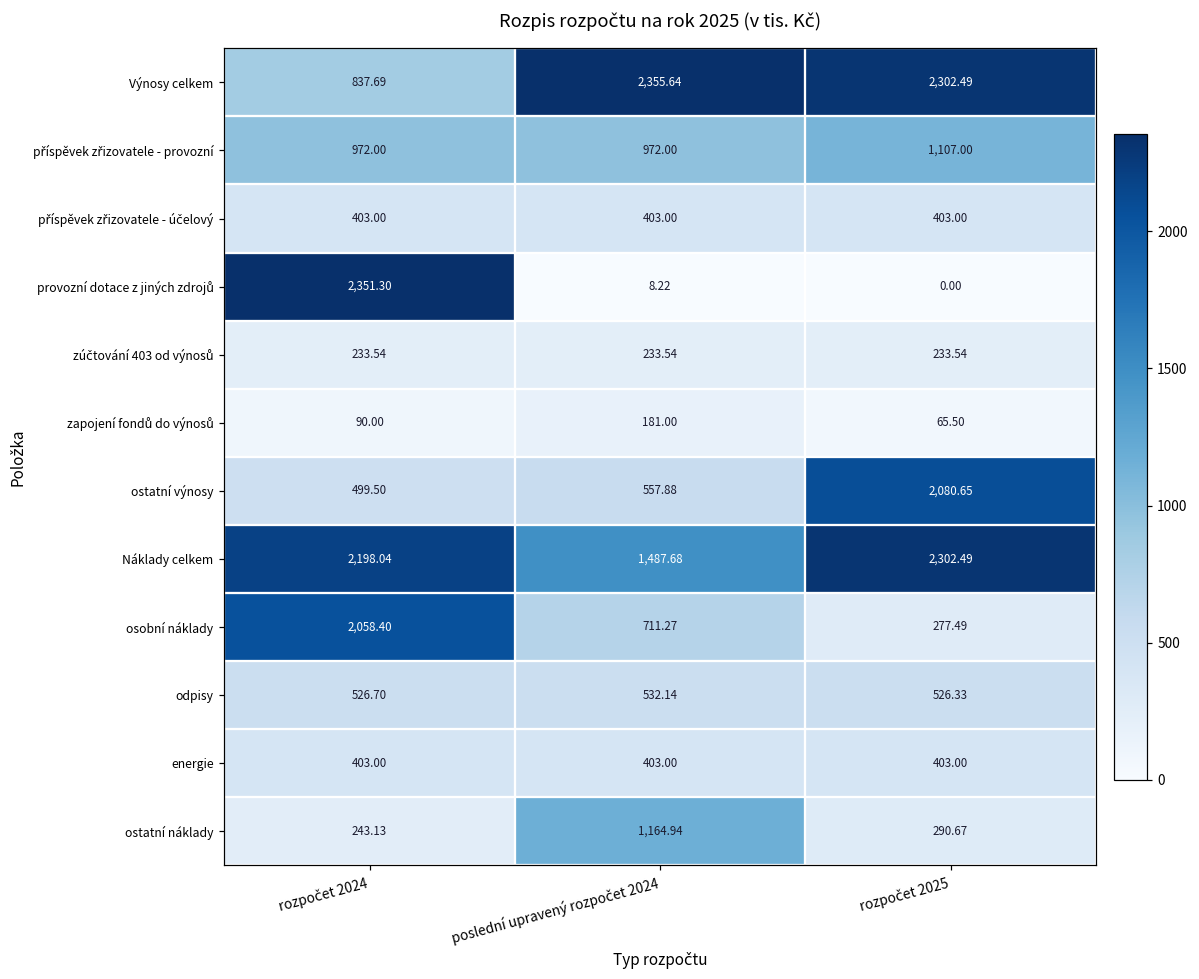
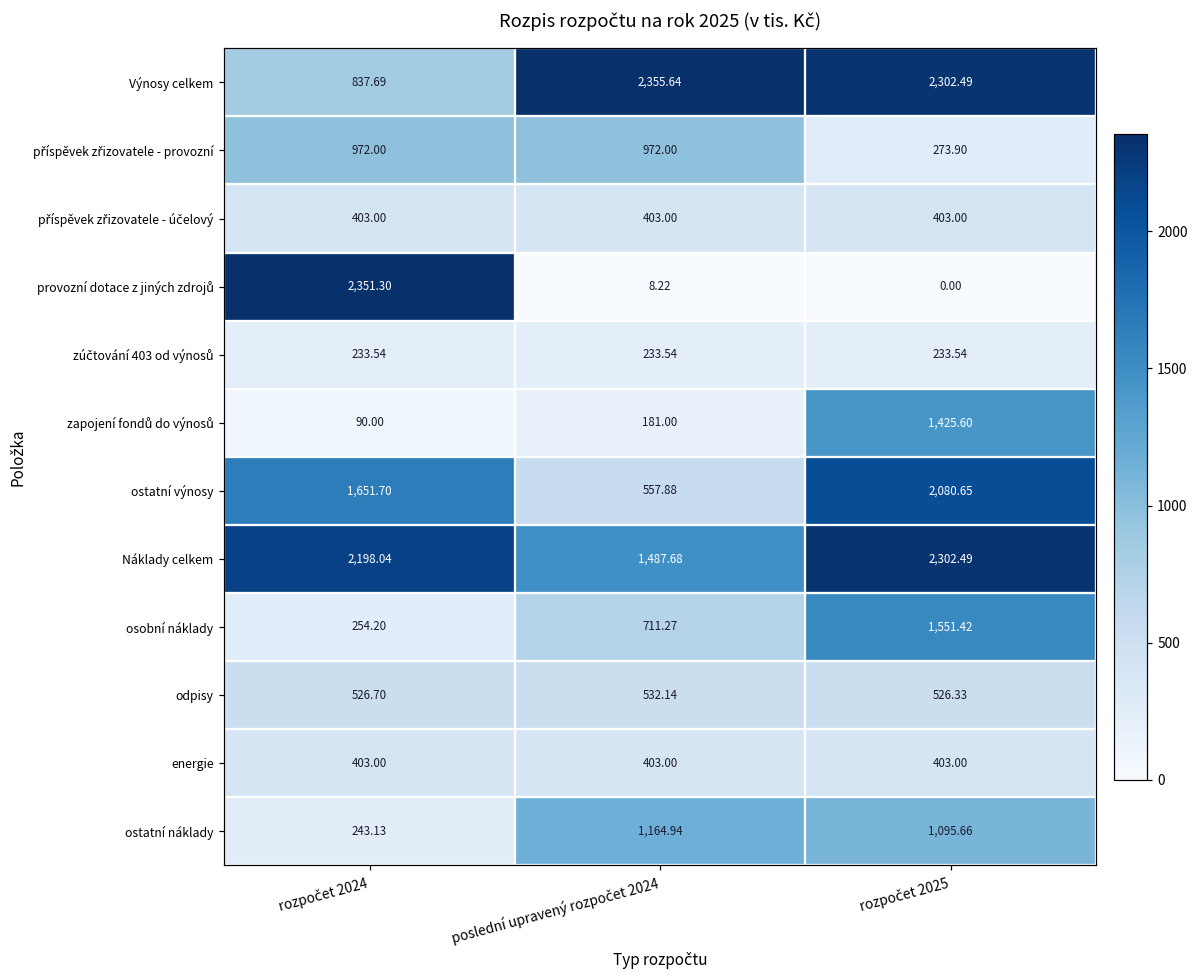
  {
    "Výnosy celkem": {
      "rozpočet 2024": "837.69",
      "poslední upravený rozpočet 2024": "2,355.64",
      "rozpočet 2025": "2,302.49"
    },
    "příspěvek zřizovatele - provozní": {
      "rozpočet 2024": "972.00",
      "poslední upravený rozpočet 2024": "972.00",
-     "rozpočet 2025": "1,107.00"
+     "rozpočet 2025": "273.90"
    },
    "příspěvek zřizovatele - účelový": {
      "rozpočet 2024": "403.00",
      "poslední upravený rozpočet 2024": "403.00",
      "rozpočet 2025": "403.00"
    },
    "provozní dotace z jiných zdrojů": {
      "rozpočet 2024": "2,351.30",
      "poslední upravený rozpočet 2024": "8.22",
      "rozpočet 2025": "0.00"
    },
    "zúčtování 403 od výnosů": {
      "rozpočet 2024": "233.54",
      "poslední upravený rozpočet 2024": "233.54",
      "rozpočet 2025": "233.54"
    },
    "zapojení fondů do výnosů": {
      "rozpočet 2024": "90.00",
      "poslední upravený rozpočet 2024": "181.00",
-     "rozpočet 2025": "65.50"
+     "rozpočet 2025": "1,425.60"
    },
    "ostatní výnosy": {
-     "rozpočet 2024": "499.50",
+     "rozpočet 2024": "1,651.70",
      "poslední upravený rozpočet 2024": "557.88",
      "rozpočet 2025": "2,080.65"
    },
    "Náklady celkem": {
      "rozpočet 2024": "2,198.04",
      "poslední upravený rozpočet 2024": "1,487.68",
      "rozpočet 2025": "2,302.49"
    },
    "osobní náklady": {
-     "rozpočet 2024": "2,058.40",
+     "rozpočet 2024": "254.20",
      "poslední upravený rozpočet 2024": "711.27",
-     "rozpočet 2025": "277.49"
+     "rozpočet 2025": "1,551.42"
    },
    "odpisy": {
      "rozpočet 2024": "526.70",
      "poslední upravený rozpočet 2024": "532.14",
      "rozpočet 2025": "526.33"
    },
    "energie": {
      "rozpočet 2024": "403.00",
      "poslední upravený rozpočet 2024": "403.00",
      "rozpočet 2025": "403.00"
    },
    "ostatní náklady": {
      "rozpočet 2024": "243.13",
      "poslední upravený rozpočet 2024": "1,164.94",
-     "rozpočet 2025": "290.67"
+     "rozpočet 2025": "1,095.66"
    }
  }
